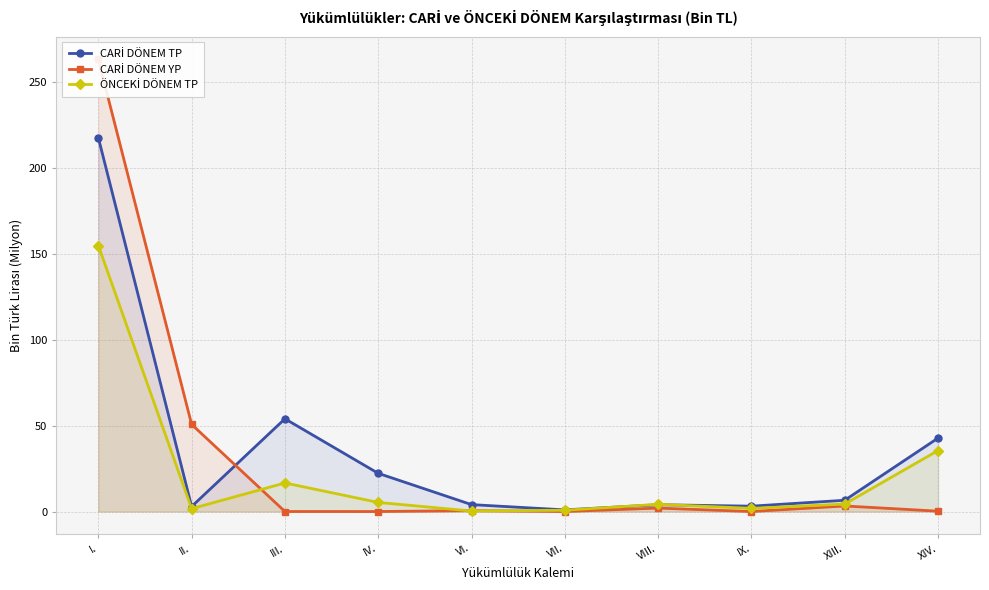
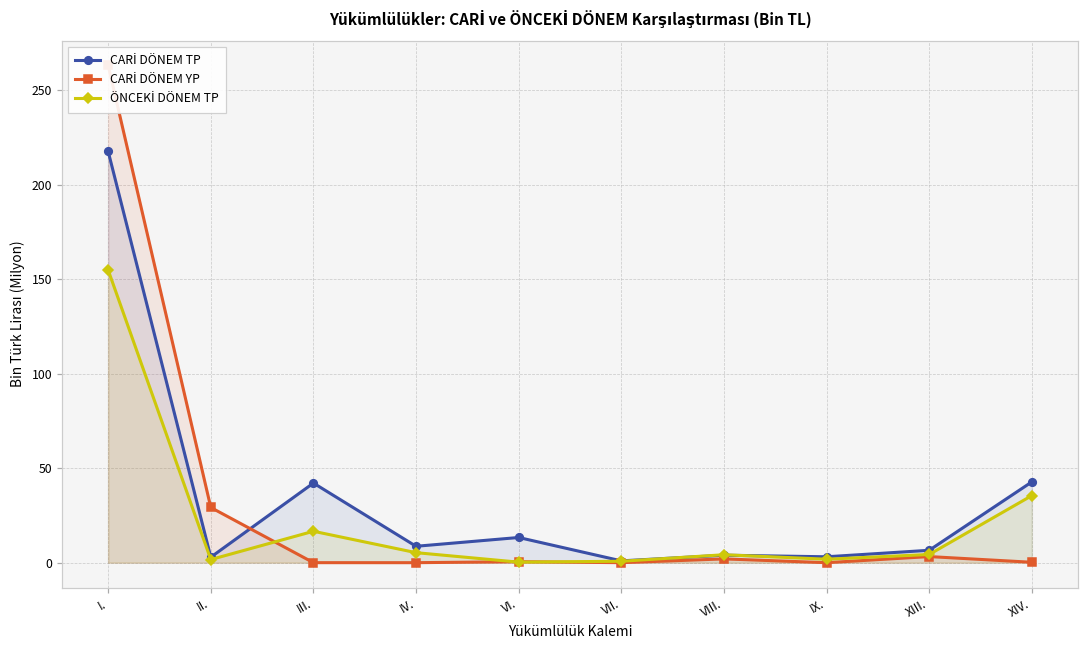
  {
    "CARİ DÖNEM TP": {
      "I.": 218,
-     "III.": 54,
-     "IV.": 22,
-     "VI.": 4,
+     "III.": 42,
+     "IV.": 9,
+     "VI.": 13,
      "XIII.": 7,
      "XIV.": 43
    },
    "CARİ DÖNEM YP": {
-     "II.": 51,
+     "II.": 29,
      "III.": 0,
      "IV.": 0,
      "VIII.": 2,
      "IX.": 0,
      "XIV.": 0
    },
    "ÖNCEKİ DÖNEM TP": {
      "I.": 155,
      "III.": 17,
      "IV.": 5,
      "XIV.": 35
    }
  }
